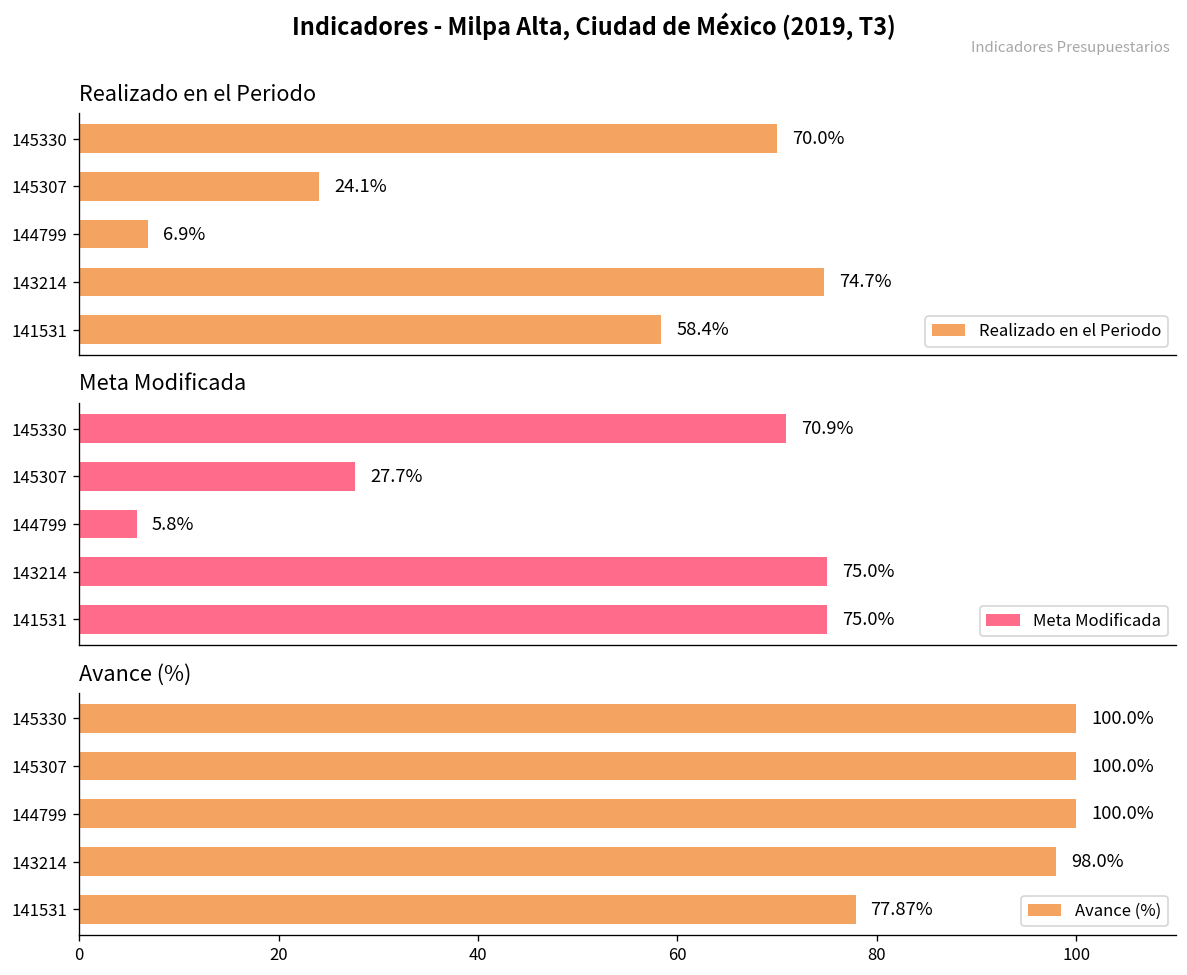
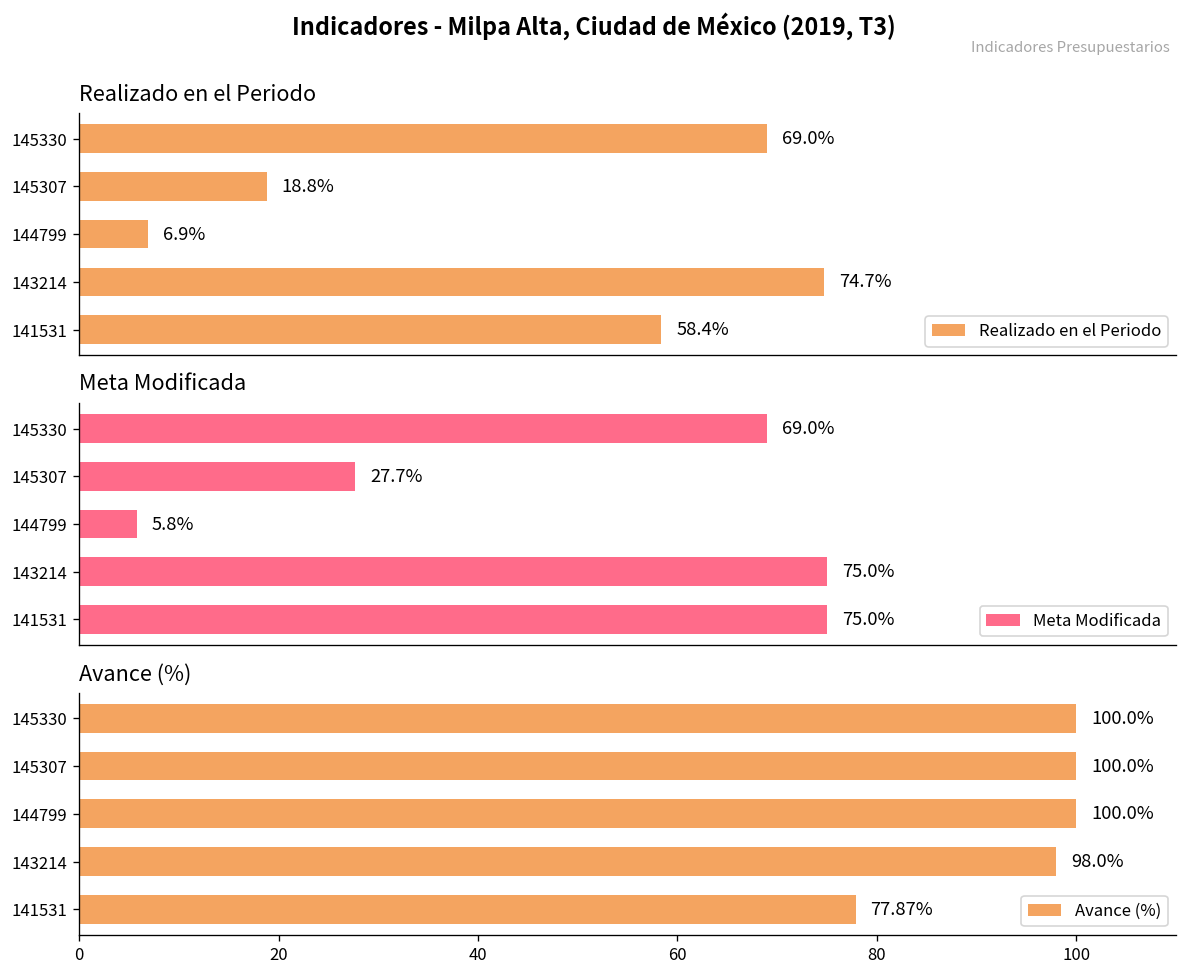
  {
    "Realizado en el Periodo": {
-     "145330": "70.0%",
-     "145307": "24.1%",
+     "145330": "69.0%",
+     "145307": "18.8%",
      "144799": "6.9%",
      "143214": "74.7%",
      "141531": "58.4%"
    },
    "Meta Modificada": {
-     "145330": "70.9%",
+     "145330": "69.0%",
      "145307": "27.7%",
      "144799": "5.8%",
      "143214": "75.0%",
      "141531": "75.0%"
    },
    "Avance (%)": {
      "145330": "100.0%",
      "145307": "100.0%",
      "144799": "100.0%",
      "143214": "98.0%",
      "141531": "77.87%"
    }
  }
